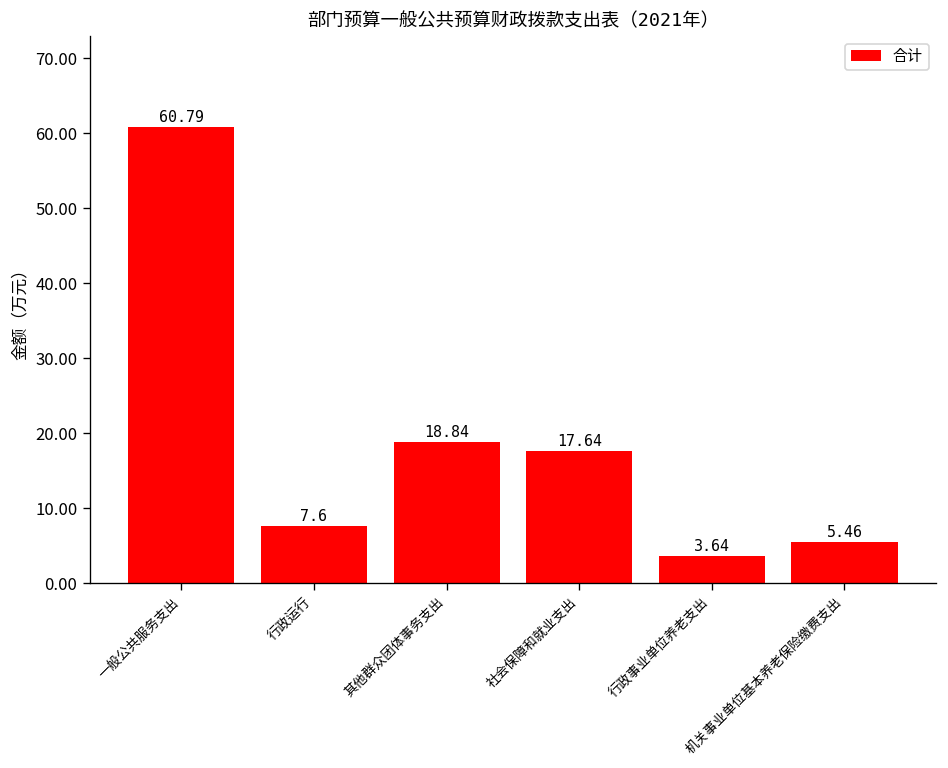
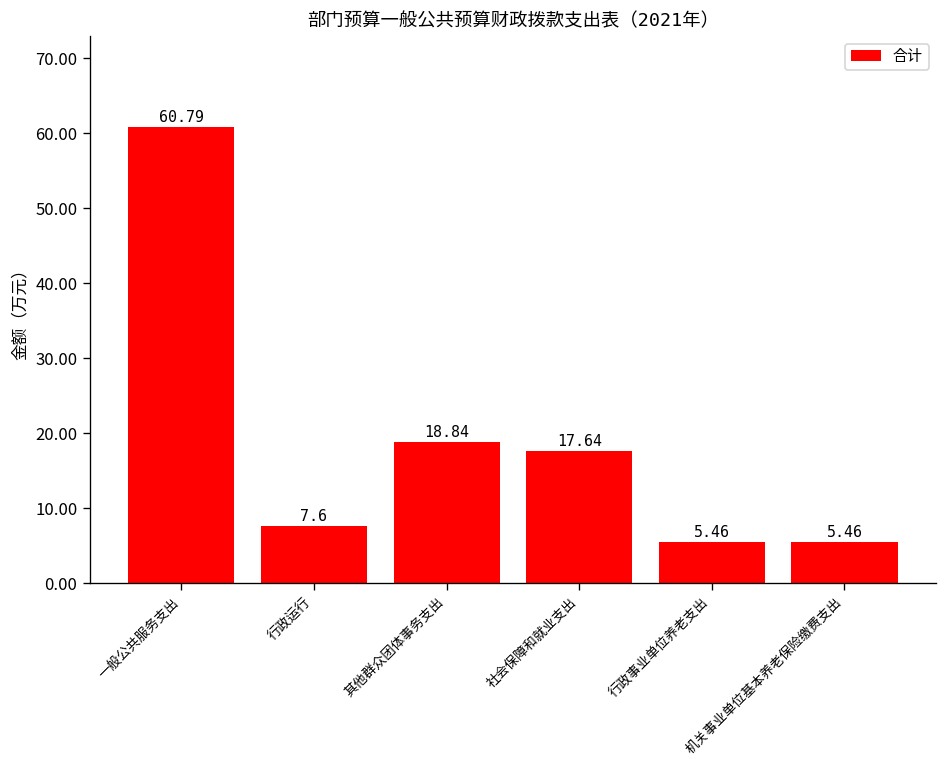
  {
    "一般公共服务支出": 60.79,
    "行政运行": 7.6,
    "其他群众团体事务支出": 18.84,
    "社会保障和就业支出": 17.64,
-   "行政事业单位养老支出": 3.64,
+   "行政事业单位养老支出": 5.46,
    "机关事业单位基本养老保险缴费支出": 5.46
  }
